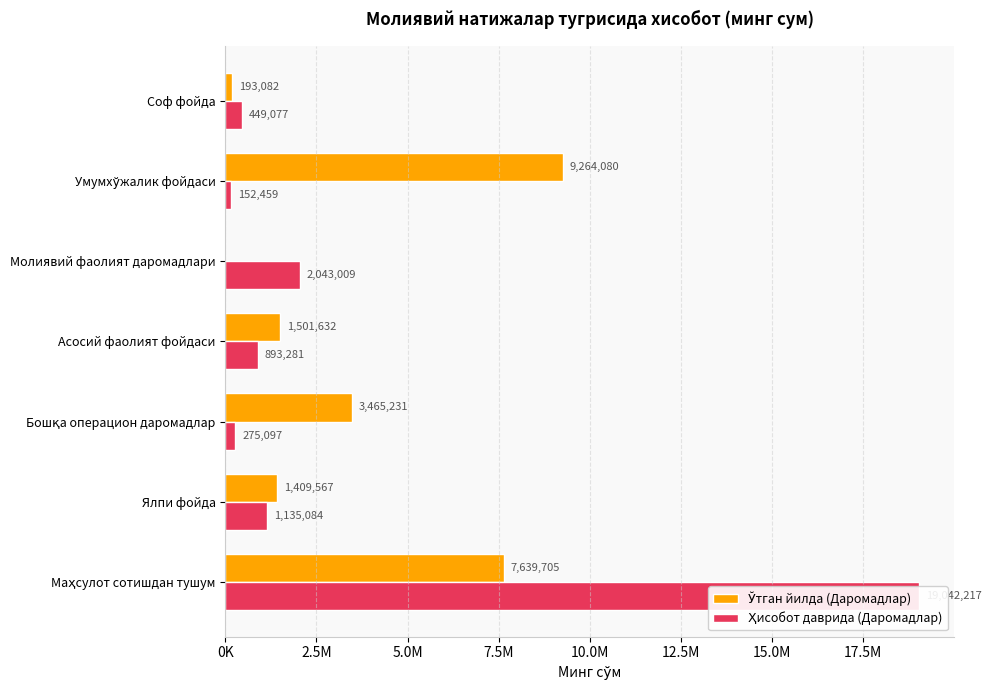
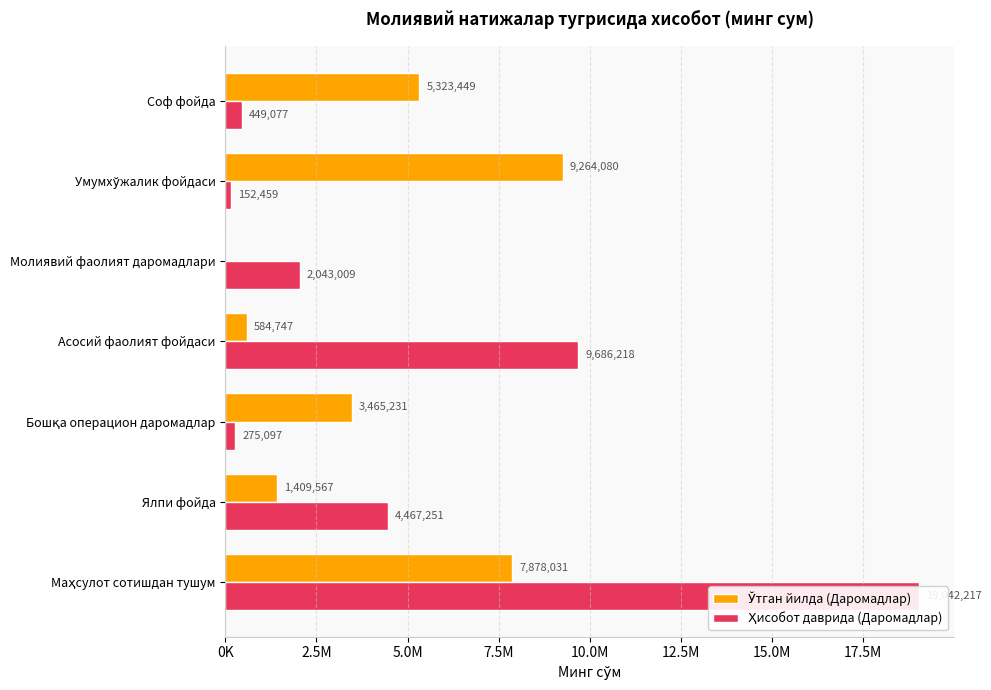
  {
    "Ўтган йилда (Даромадлар)": {
-     "Соф фойда": "193,082",
+     "Соф фойда": "5,323,449",
      "Умумхўжалик фойдаси": "9,264,080",
-     "Асосий фаолият фойдаси": "1,501,632",
+     "Асосий фаолият фойдаси": "584,747",
      "Бошқа операцион даромадлар": "3,465,231",
      "Ялпи фойда": "1,409,567",
-     "Маҳсулот сотишдан тушум": "7,639,705"
+     "Маҳсулот сотишдан тушум": "7,878,031"
    },
    "Ҳисобот даврида (Даромадлар)": {
      "Соф фойда": "449,077",
      "Умумхўжалик фойдаси": "152,459",
      "Молиявий фаолият даромадлари": "2,043,009",
-     "Асосий фаолият фойдаси": "893,281",
+     "Асосий фаолият фойдаси": "9,686,218",
      "Бошқа операцион даромадлар": "275,097",
-     "Ялпи фойда": "1,135,084"
+     "Ялпи фойда": "4,467,251"
    }
  }
